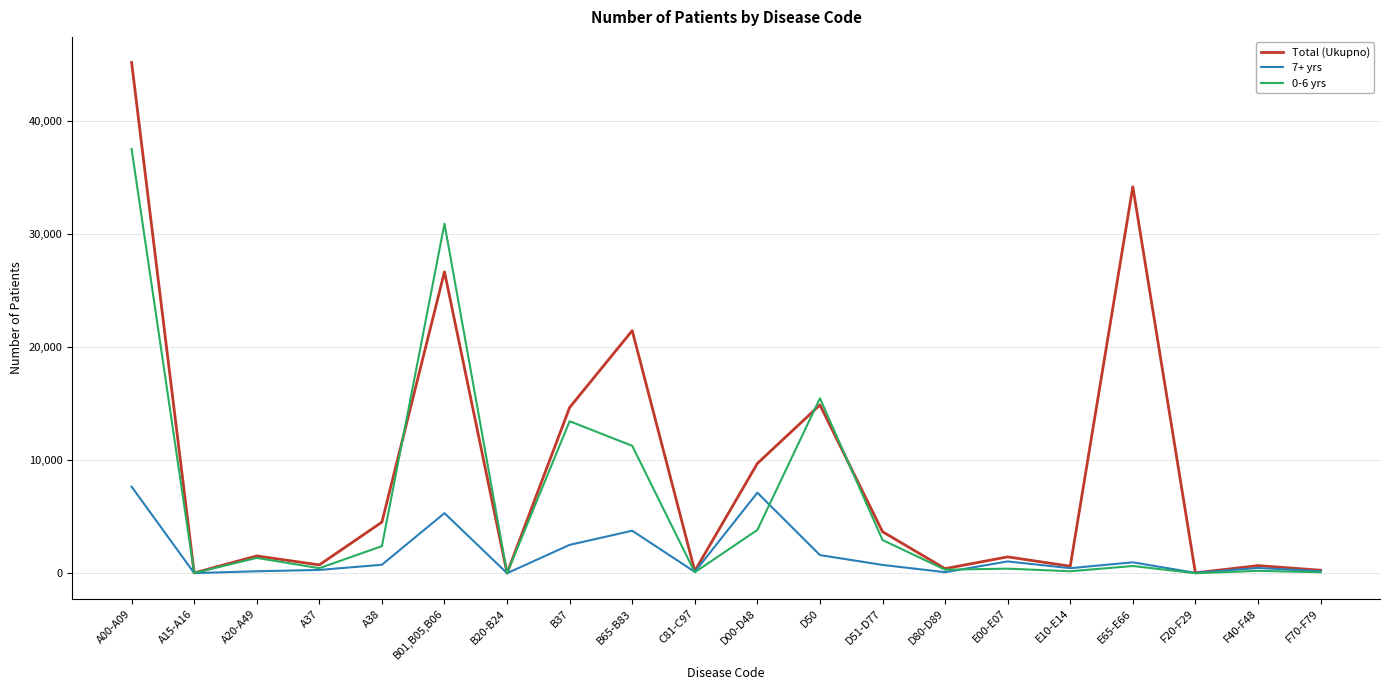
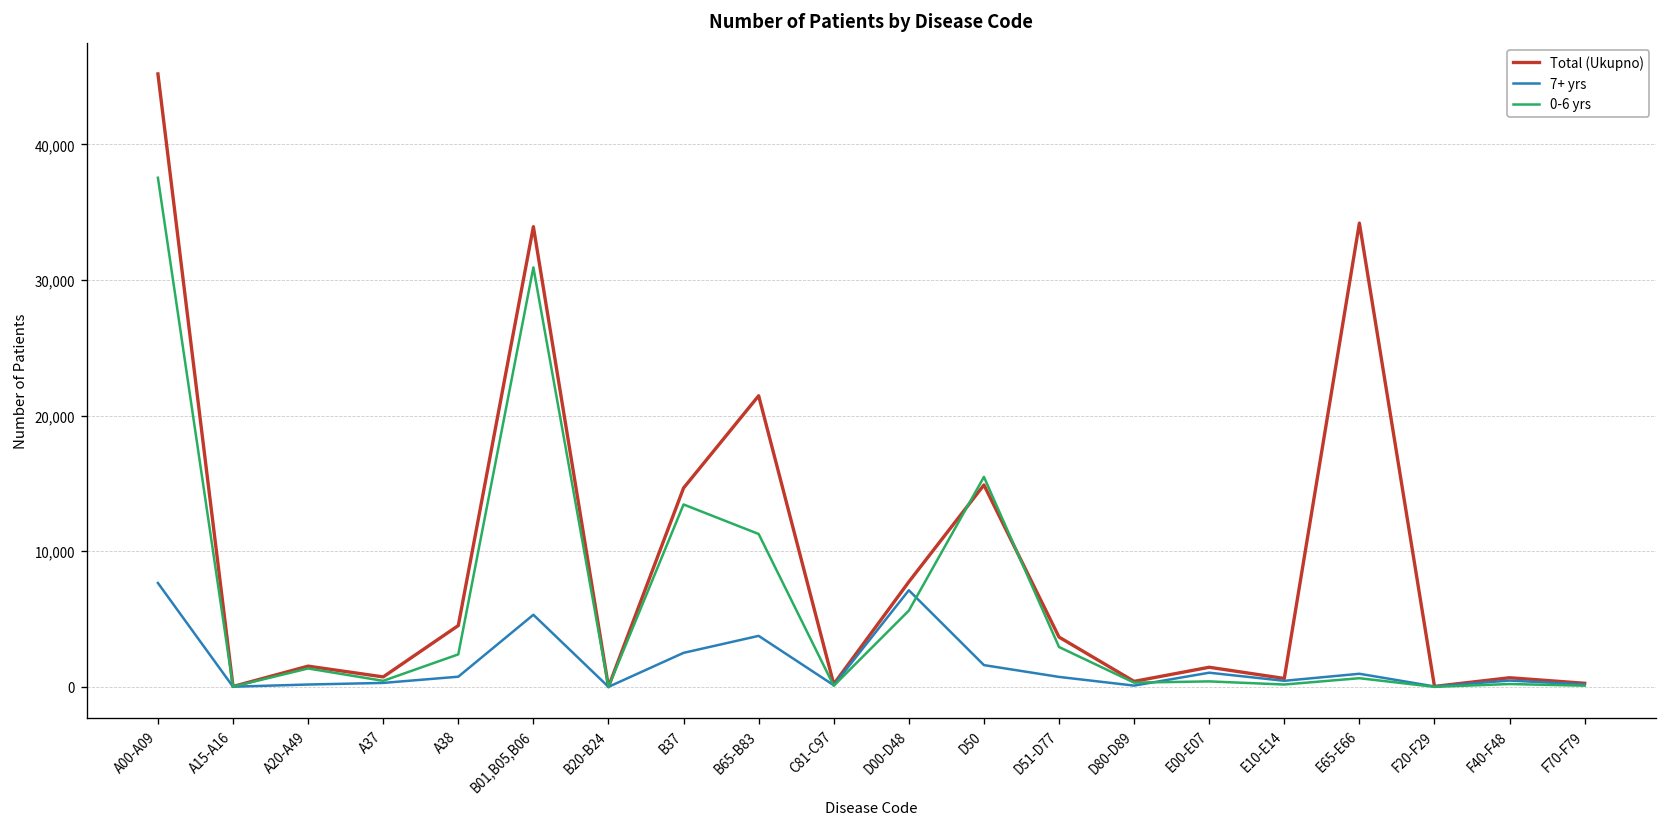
  {
    "Total (Ukupno)": {
      "A00-A09": "45,200",
      "A37": "700",
      "A38": "4,500",
-     "B01,B05,B06": "26,700",
+     "B01,B05,B06": "33,900",
      "B37": "14,700",
      "B65-B83": "21,500",
-     "D00-D48": "9,700",
+     "D00-D48": "7,700",
      "D50": "14,900",
      "D51-D77": "3,700",
      "E00-E07": "1,400",
      "E65-E66": "34,200"
    },
    "7+ yrs": {
      "A00-A09": "7,700",
      "A20-A49": "200",
      "A38": "700",
      "B01,B05,B06": "5,300",
      "B37": "2,500",
      "B65-B83": "3,800",
      "D00-D48": "7,100",
      "D50": "1,600",
      "D51-D77": "700",
      "E00-E07": "1,000",
      "E65-E66": "1,000"
    },
    "0-6 yrs": {
      "A00-A09": "37,500",
      "A38": "2,400",
      "B01,B05,B06": "30,900",
      "B37": "13,400",
      "B65-B83": "11,300",
-     "D00-D48": "3,800",
+     "D00-D48": "5,600",
      "D50": "15,500",
      "D51-D77": "2,900",
      "E00-E07": "400",
      "E10-E14": "200",
      "E65-E66": "600",
      "F40-F48": "200"
    }
  }
